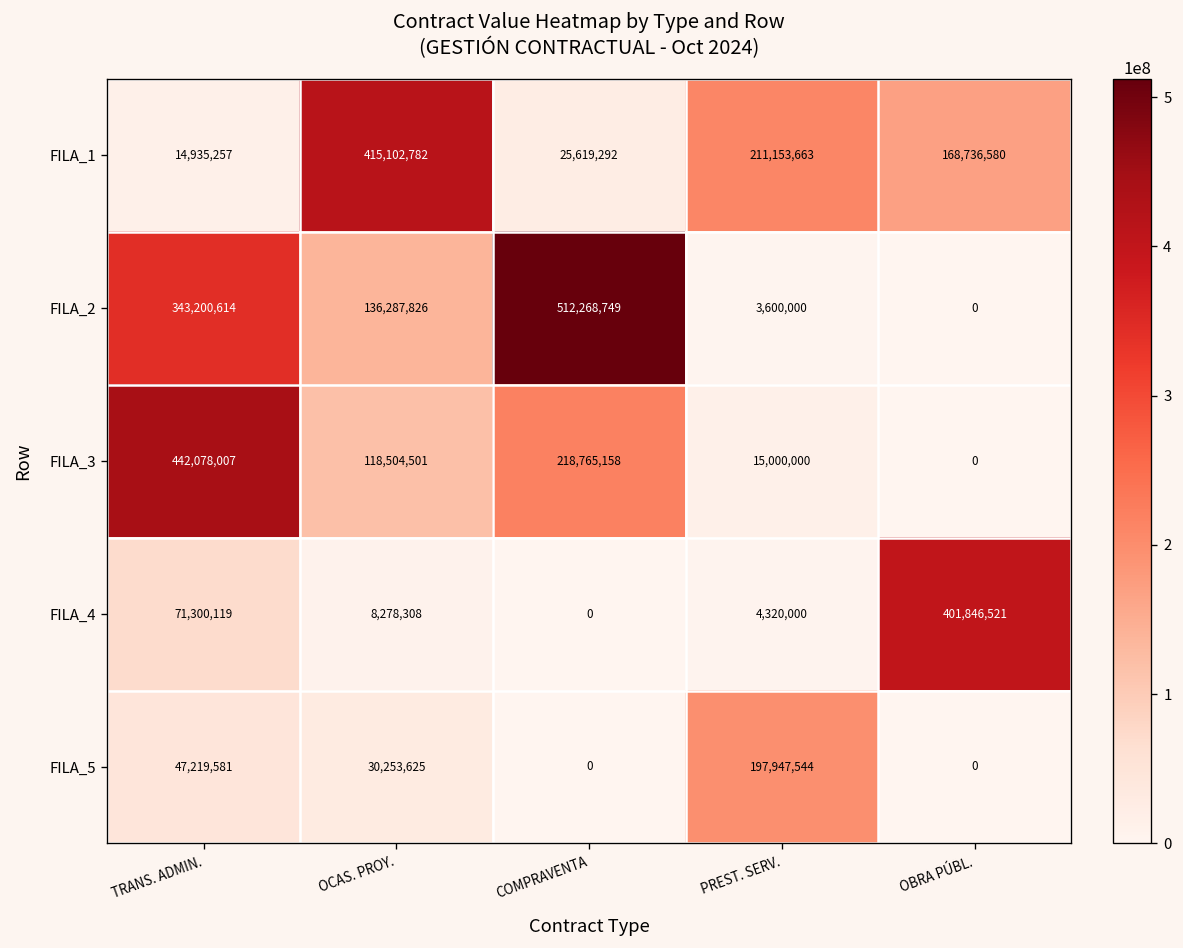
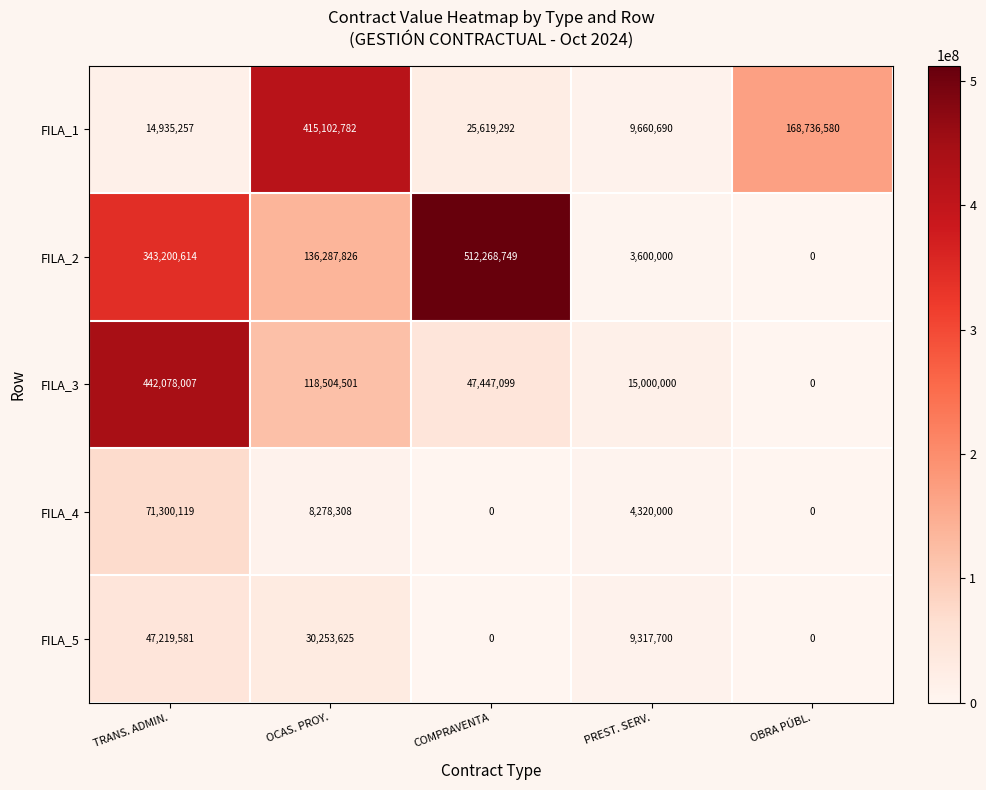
  {
    "FILA_1": {
      "TRANS. ADMIN.": "14,935,257",
      "OCAS. PROY.": "415,102,782",
      "COMPRAVENTA": "25,619,292",
-     "PREST. SERV.": "211,153,663",
+     "PREST. SERV.": "9,660,690",
      "OBRA PÚBL.": "168,736,580"
    },
    "FILA_2": {
      "TRANS. ADMIN.": "343,200,614",
      "OCAS. PROY.": "136,287,826",
      "COMPRAVENTA": "512,268,749",
      "PREST. SERV.": "3,600,000",
      "OBRA PÚBL.": "0"
    },
    "FILA_3": {
      "TRANS. ADMIN.": "442,078,007",
      "OCAS. PROY.": "118,504,501",
-     "COMPRAVENTA": "218,765,158",
+     "COMPRAVENTA": "47,447,099",
      "PREST. SERV.": "15,000,000",
      "OBRA PÚBL.": "0"
    },
    "FILA_4": {
      "TRANS. ADMIN.": "71,300,119",
      "OCAS. PROY.": "8,278,308",
      "COMPRAVENTA": "0",
      "PREST. SERV.": "4,320,000",
-     "OBRA PÚBL.": "401,846,521"
+     "OBRA PÚBL.": "0"
    },
    "FILA_5": {
      "TRANS. ADMIN.": "47,219,581",
      "OCAS. PROY.": "30,253,625",
      "COMPRAVENTA": "0",
-     "PREST. SERV.": "197,947,544",
+     "PREST. SERV.": "9,317,700",
      "OBRA PÚBL.": "0"
    }
  }
